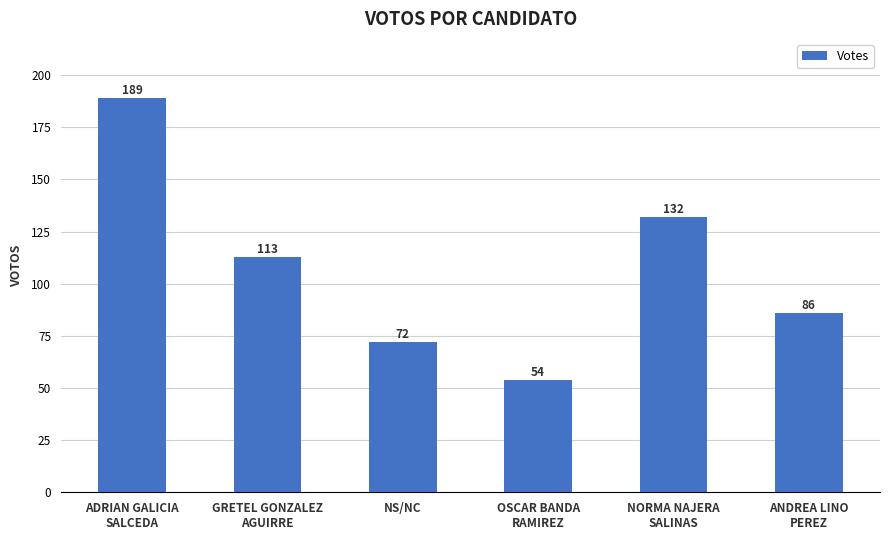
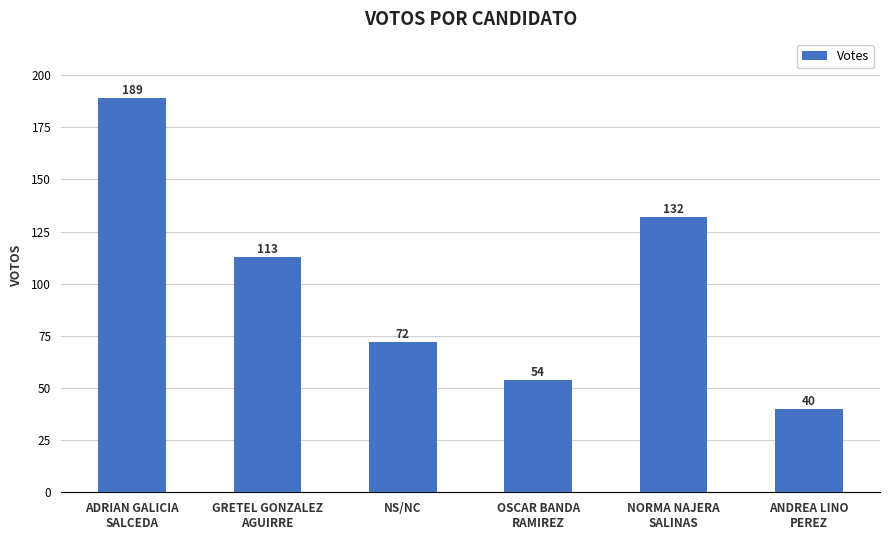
  {
    "ADRIAN GALICIA SALCEDA": 189,
    "GRETEL GONZALEZ AGUIRRE": 113,
    "NS/NC": 72,
    "OSCAR BANDA RAMIREZ": 54,
    "NORMA NAJERA SALINAS": 132,
-   "ANDREA LINO PEREZ": 86
+   "ANDREA LINO PEREZ": 40
  }
